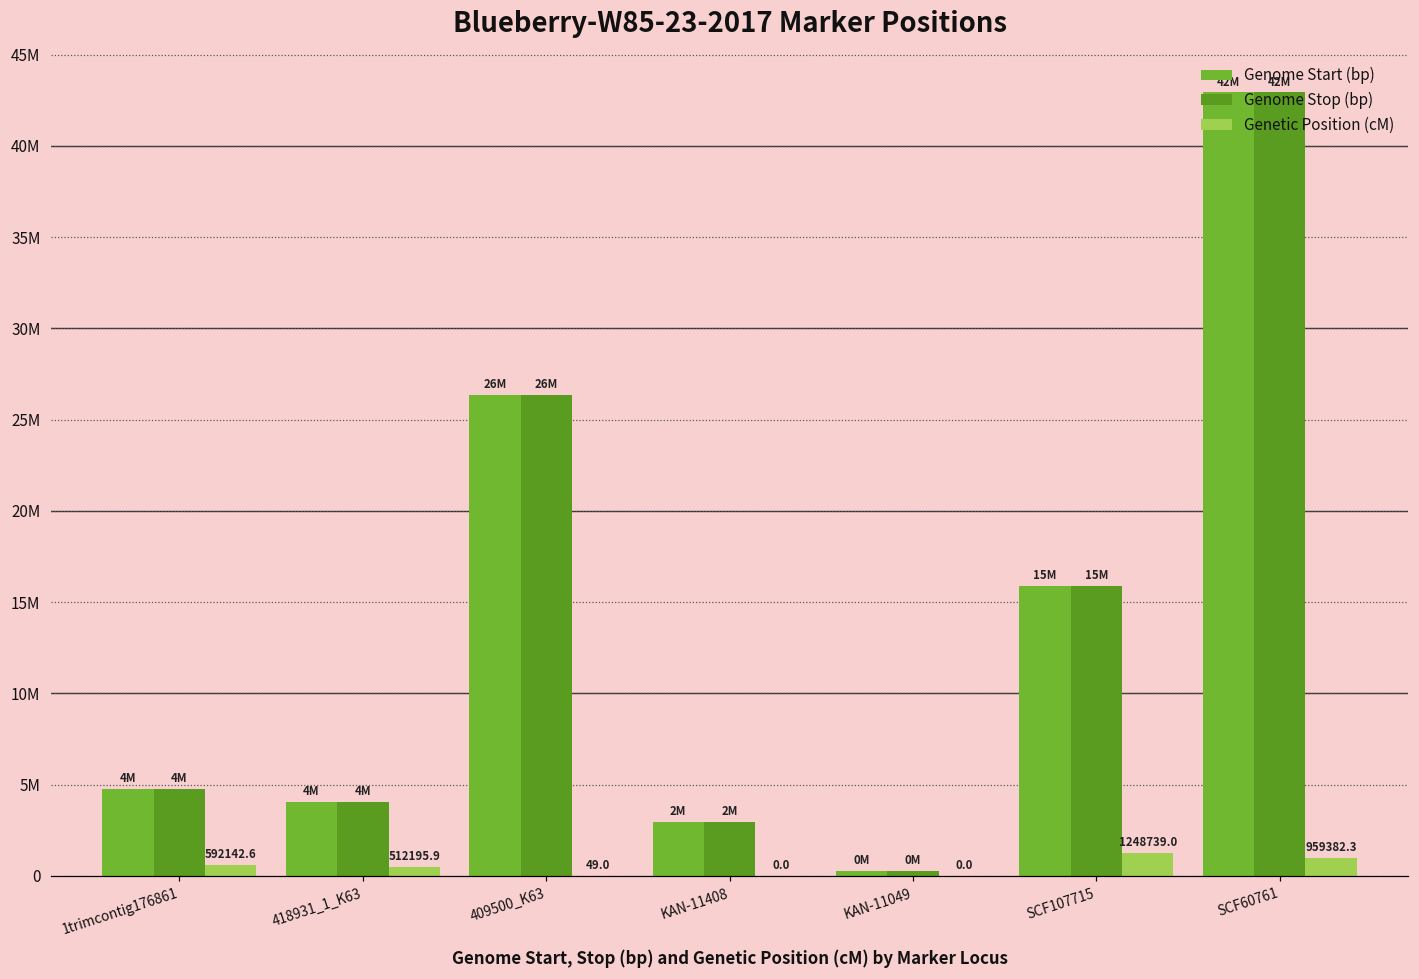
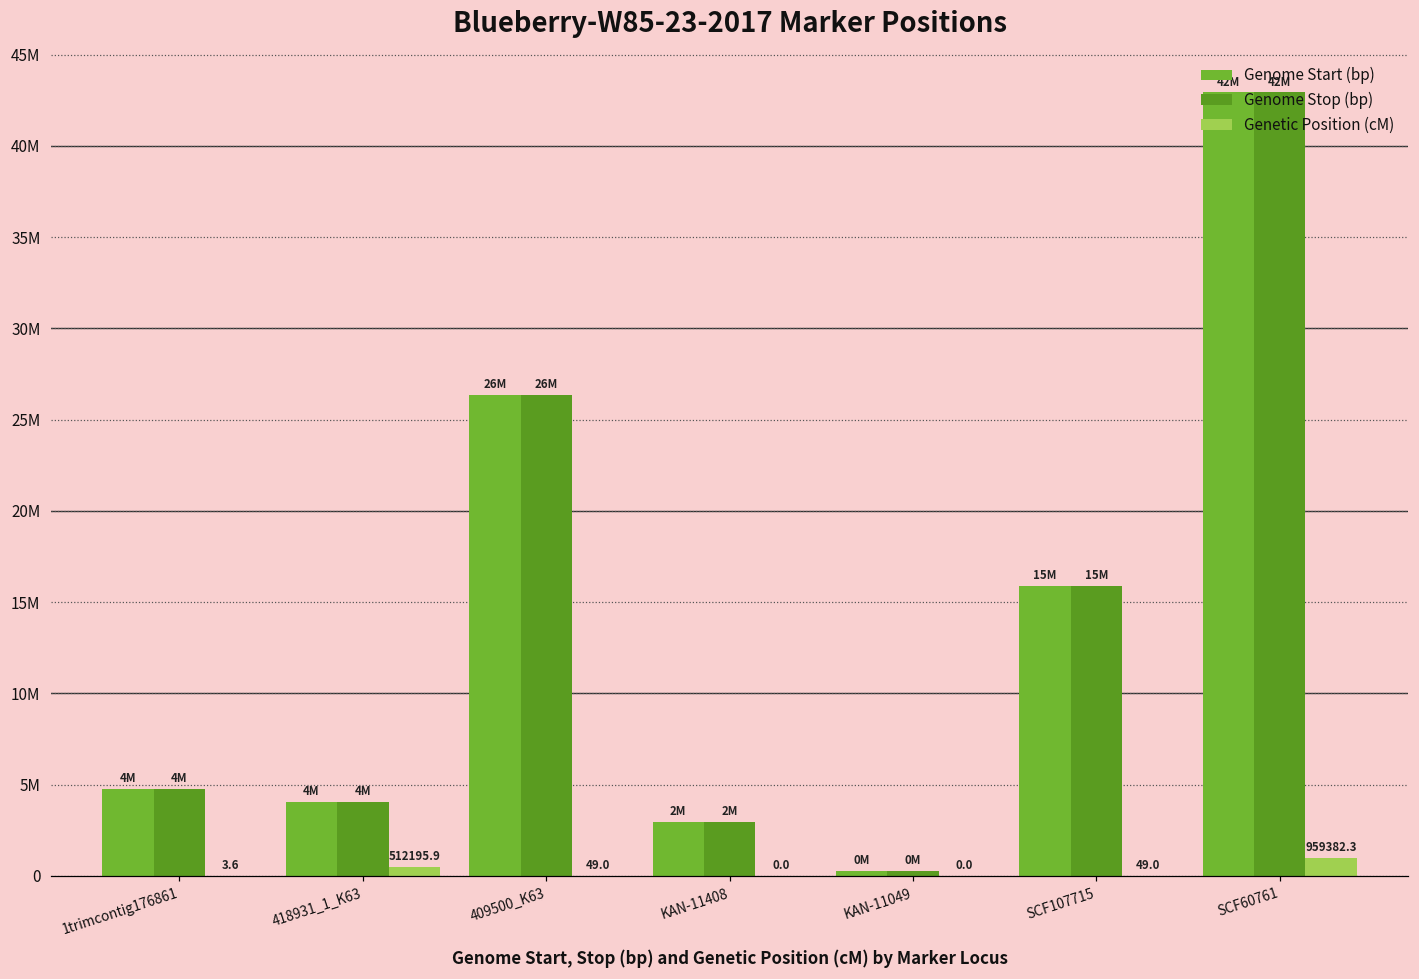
  {
    "Genetic Position (cM)": {
-     "1trimcontig176861": 592142.6,
+     "1trimcontig176861": 3.6,
      "418931_1_K63": 512195.9,
      "409500_K63": 49.0,
      "KAN-11408": 0.0,
      "KAN-11049": 0.0,
-     "SCF107715": 1248739.0,
+     "SCF107715": 49.0,
      "SCF60761": 959382.3
    }
  }
